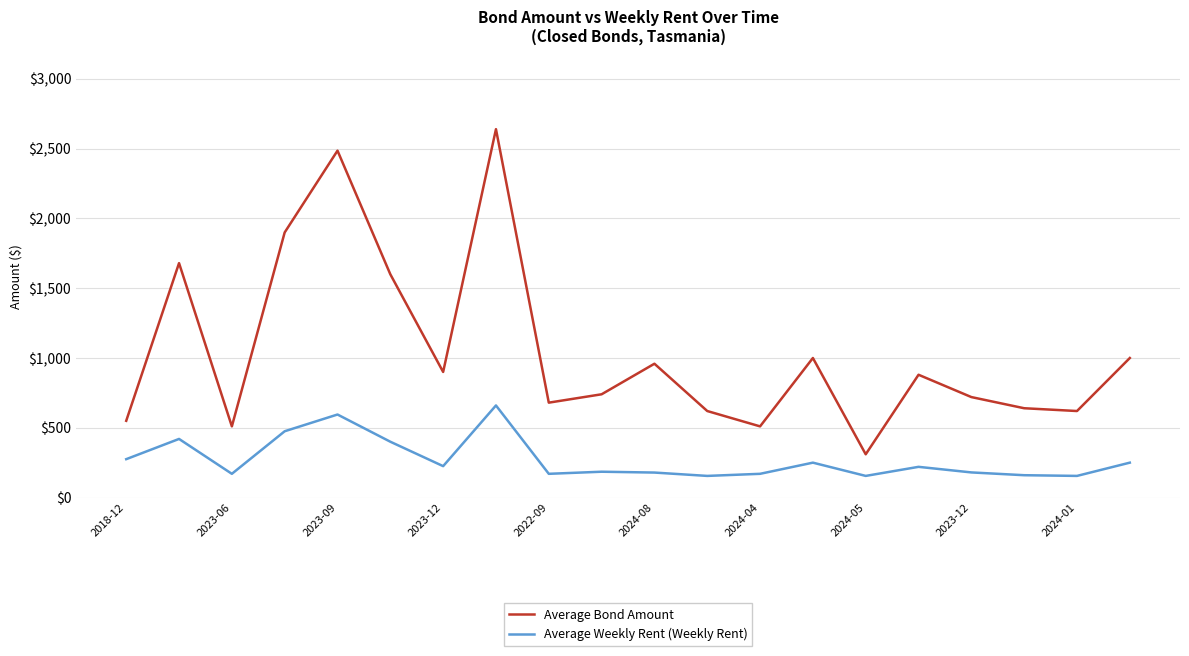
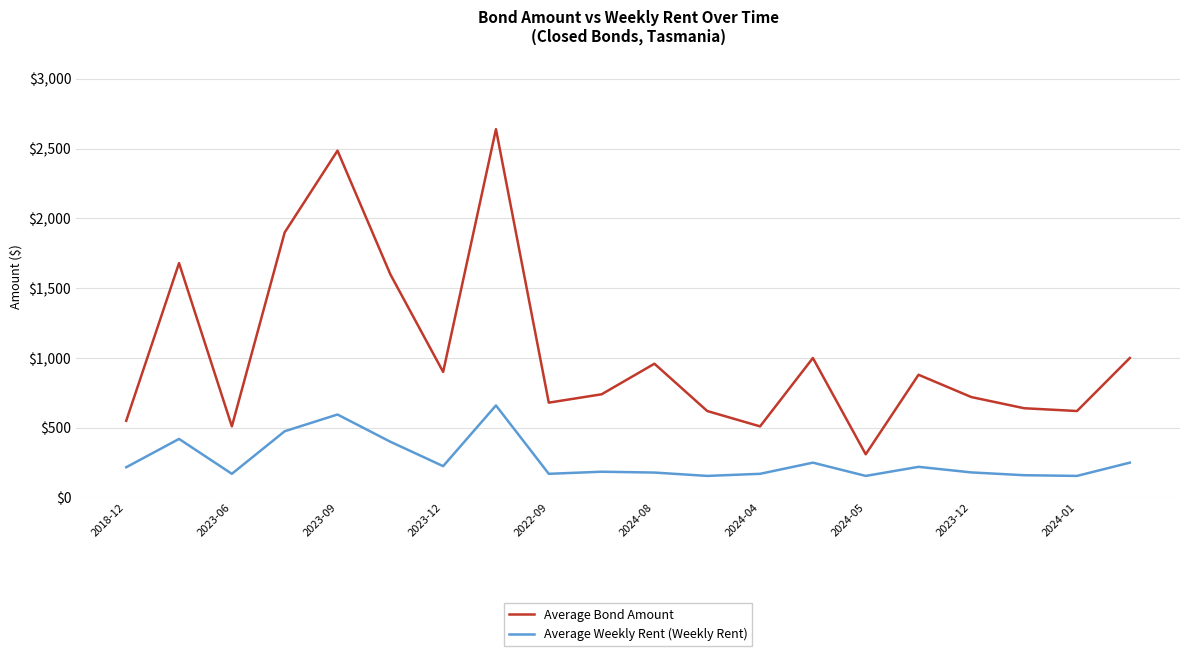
  {
    "Average Bond Amount": {
      "2018-12": "$550",
      "2023-06": "$510",
      "2023-09": "$2,490",
      "2024-08": "$960"
    },
    "Average Weekly Rent (Weekly Rent)": {
-     "2018-12": "$280",
+     "2018-12": "$220",
      "2023-06": "$170",
      "2023-09": "$600",
      "2024-08": "$180"
    }
  }
